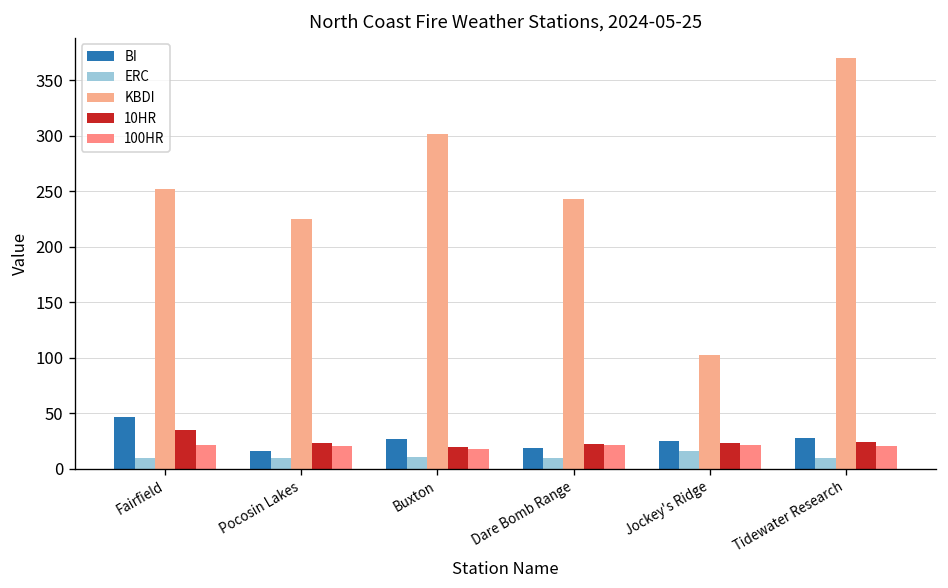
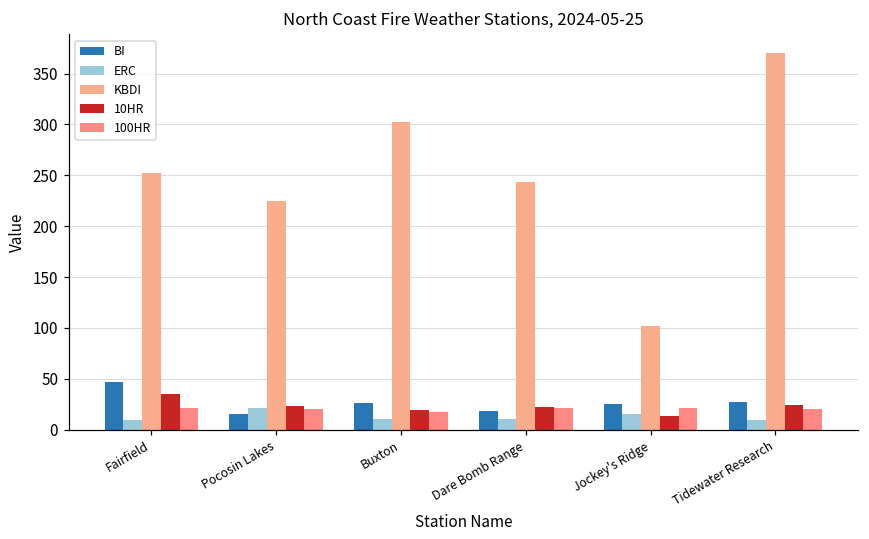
  {
    "BI": {
      "Fairfield": 50,
      "Pocosin Lakes": 20,
      "Buxton": 30,
      "Dare Bomb Range": 20,
      "Jockey's Ridge": 20,
      "Tidewater Research": 30
    },
    "ERC": {
      "Fairfield": 10,
-     "Pocosin Lakes": 10,
+     "Pocosin Lakes": 20,
      "Buxton": 10,
      "Dare Bomb Range": 10,
      "Jockey's Ridge": 20,
      "Tidewater Research": 10
    },
    "10HR": {
      "Fairfield": 40,
      "Pocosin Lakes": 20,
      "Buxton": 20,
      "Dare Bomb Range": 20,
-     "Jockey's Ridge": 20,
+     "Jockey's Ridge": 10,
      "Tidewater Research": 20
    }
  }
